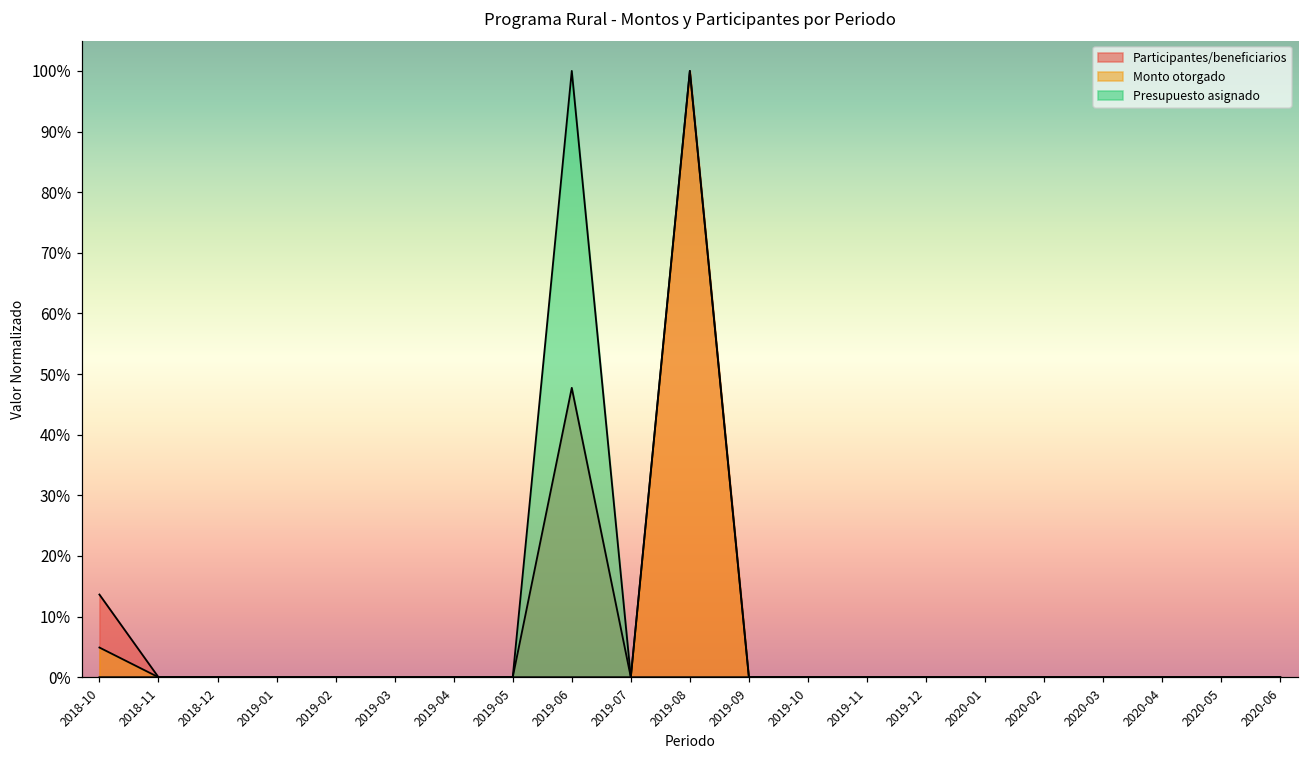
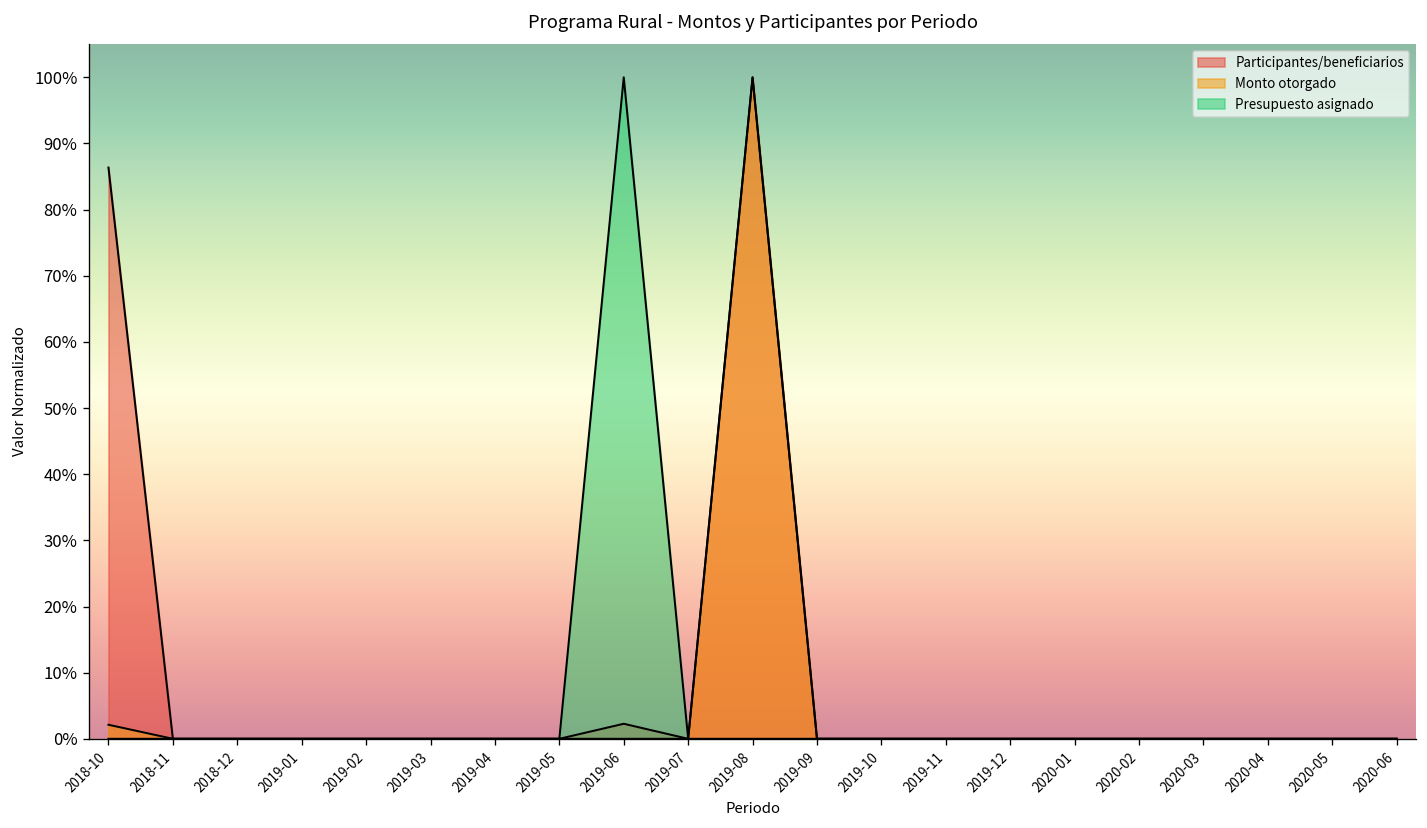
  {
    "Participantes/beneficiarios": {
-     "2018-10": "14%",
-     "2019-06": "48%"
+     "2018-10": "86%",
+     "2019-06": "2%"
    },
    "Monto otorgado": {
-     "2018-10": "5%",
+     "2018-10": "2%",
      "2019-06": "0%"
    },
    "Presupuesto asignado": {
      "2018-10": "0%",
      "2019-06": "100%",
      "2019-08": "0%"
    }
  }
